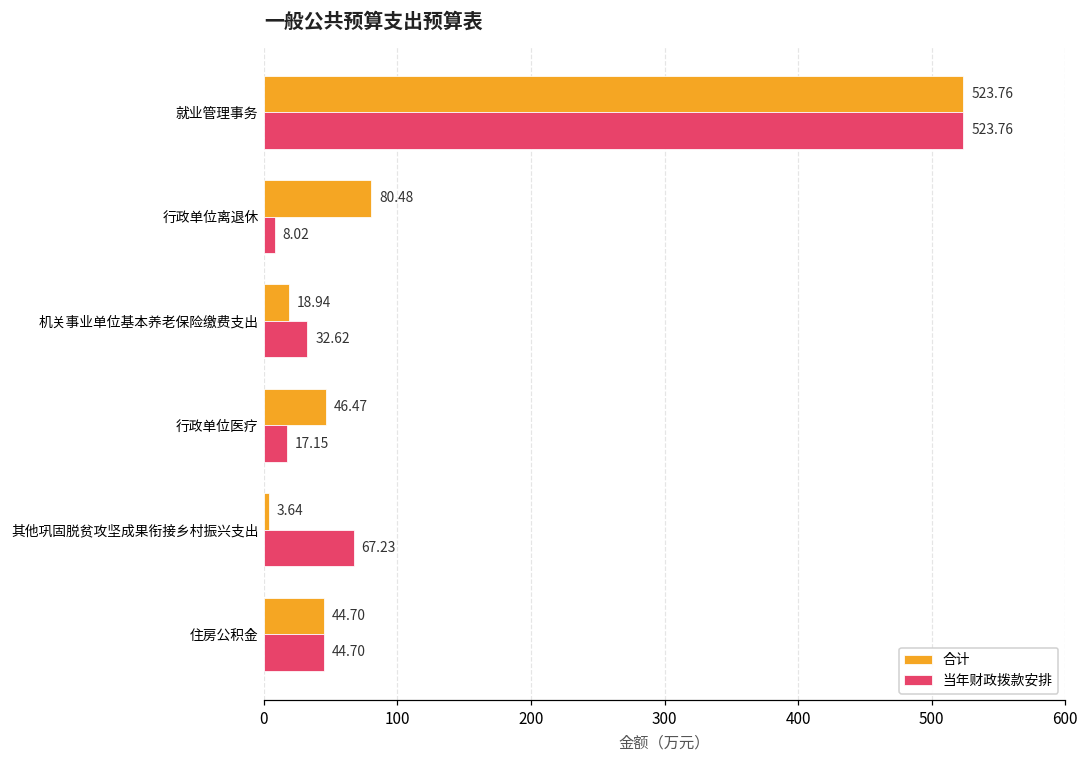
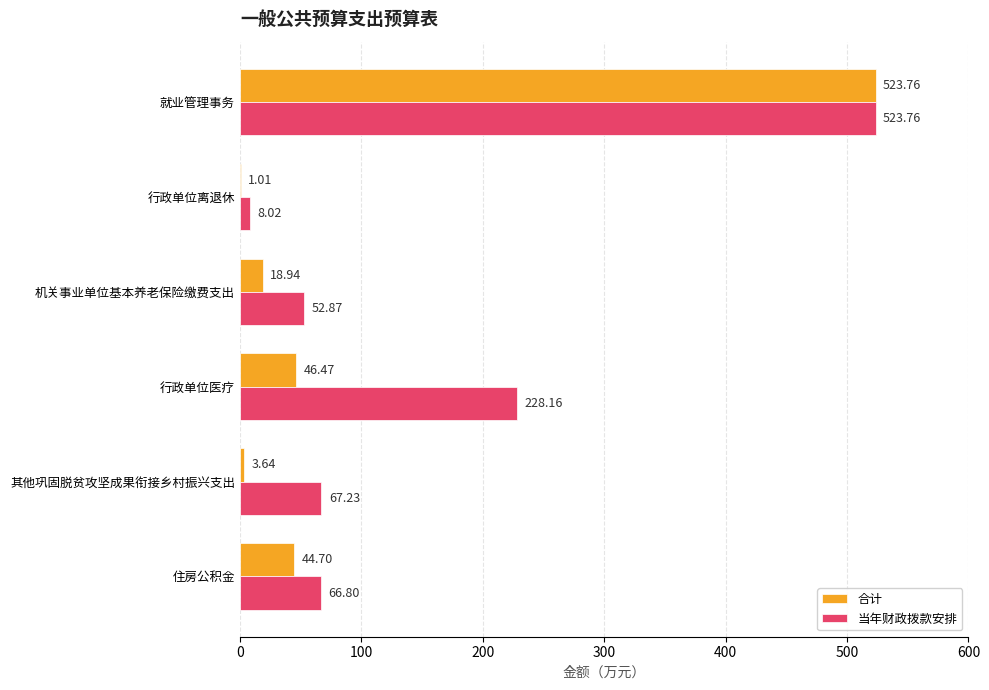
  {
    "合计": {
      "就业管理事务": 523.76,
-     "行政单位离退休": 80.48,
+     "行政单位离退休": 1.01,
      "机关事业单位基本养老保险缴费支出": 18.94,
      "行政单位医疗": 46.47,
      "其他巩固脱贫攻坚成果衔接乡村振兴支出": 3.64,
      "住房公积金": 44.70
    },
    "当年财政拨款安排": {
      "就业管理事务": 523.76,
      "行政单位离退休": 8.02,
-     "机关事业单位基本养老保险缴费支出": 32.62,
-     "行政单位医疗": 17.15,
+     "机关事业单位基本养老保险缴费支出": 52.87,
+     "行政单位医疗": 228.16,
      "其他巩固脱贫攻坚成果衔接乡村振兴支出": 67.23,
-     "住房公积金": 44.70
+     "住房公积金": 66.80
    }
  }
